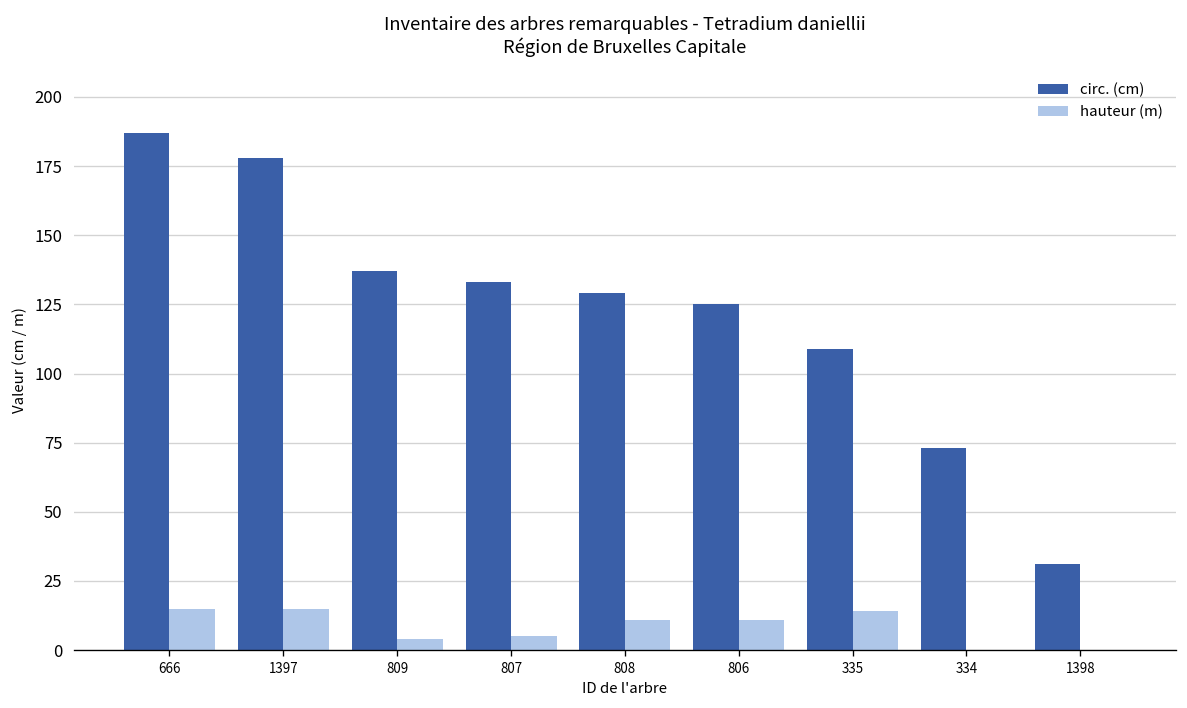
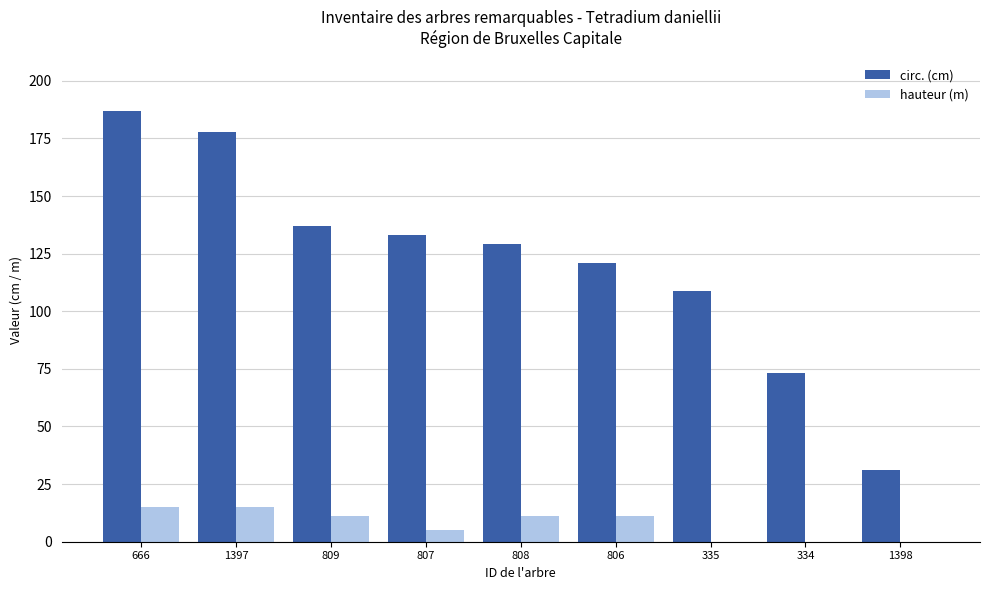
  {
    "circ. (cm)": {
      "666": 187,
      "1397": 178,
      "809": 137,
      "807": 133,
      "808": 129,
-     "806": 125,
+     "806": 121,
      "335": 109,
      "334": 73,
      "1398": 31
    },
    "hauteur (m)": {
      "666": 15,
      "1397": 15,
-     "809": 4,
+     "809": 11,
      "807": 5,
      "808": 11,
      "806": 11,
-     "335": 14,
+     "335": 0,
      "334": 0,
      "1398": 0
    }
  }
